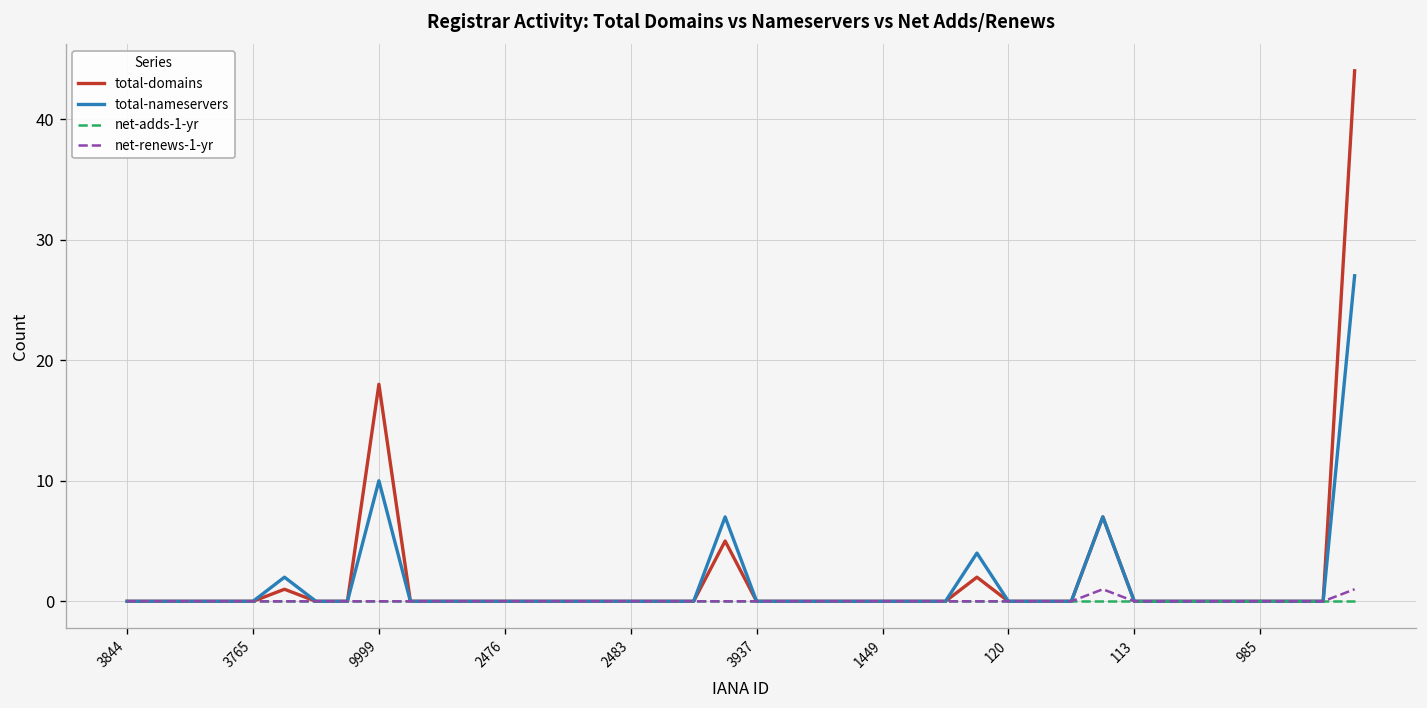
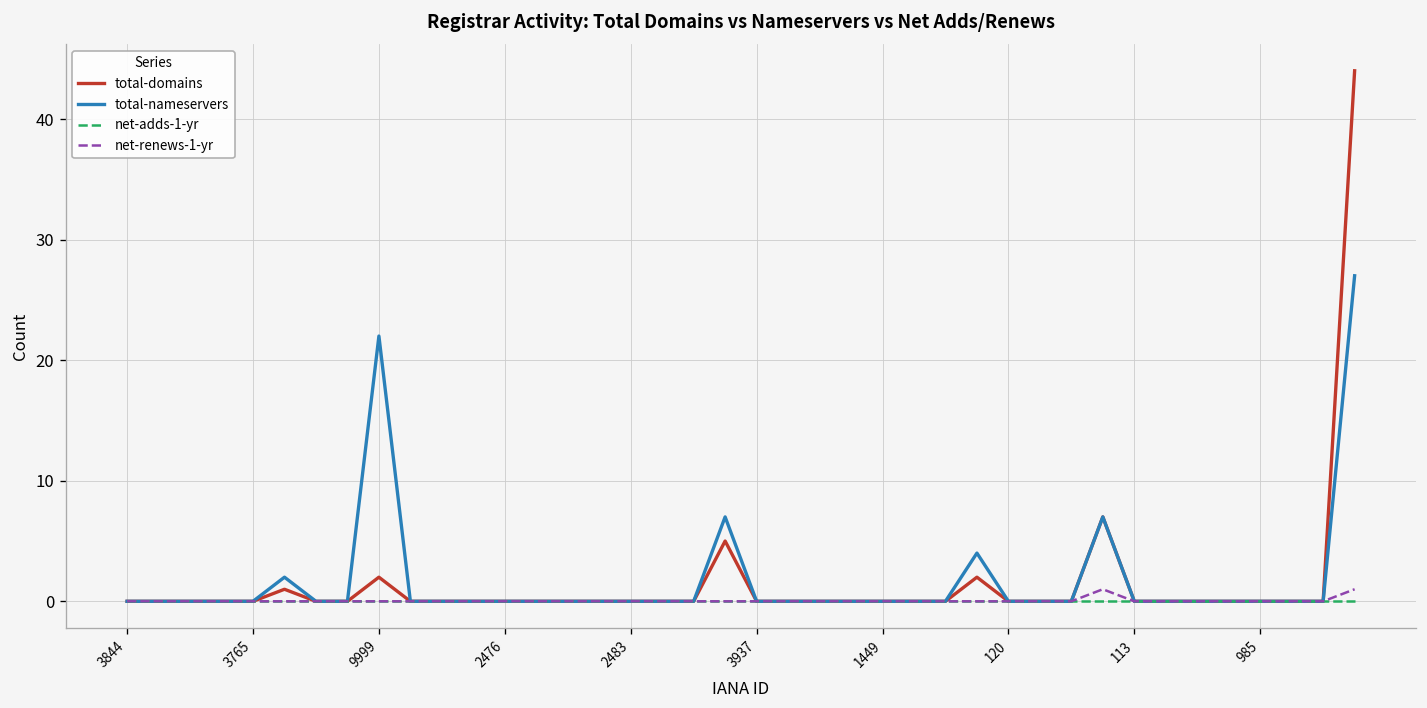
  {
    "total-domains": {
-     "9999": 18
+     "9999": 2
    },
    "total-nameservers": {
-     "9999": 10
+     "9999": 22
    }
  }
